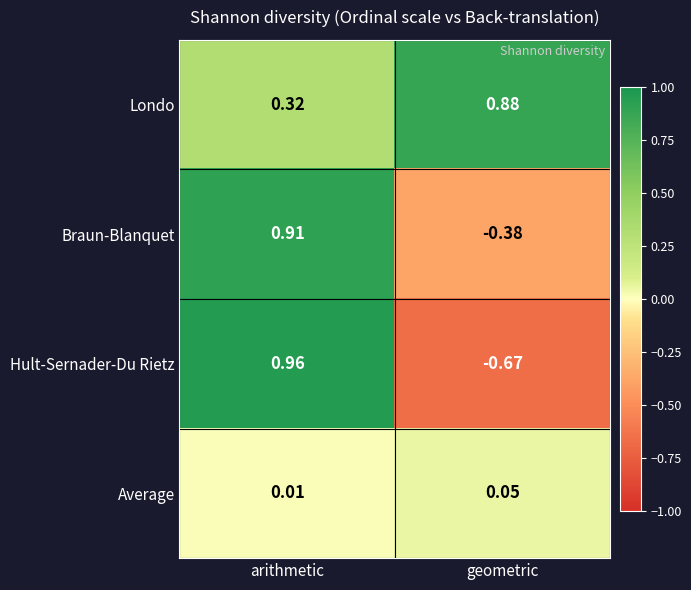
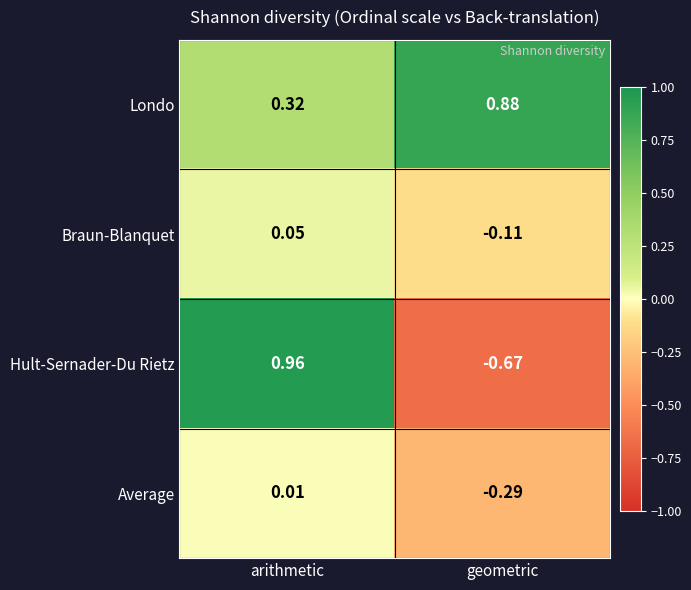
  {
    "Londo": {
      "arithmetic": 0.32
    },
    "Braun-Blanquet": {
-     "arithmetic": 0.91,
-     "geometric": -0.38
+     "arithmetic": 0.05,
+     "geometric": -0.11
    },
    "Hult-Sernader-Du Rietz": {
      "arithmetic": 0.96,
      "geometric": -0.67
    },
    "Average": {
      "arithmetic": 0.01,
-     "geometric": 0.05
+     "geometric": -0.29
    }
  }
